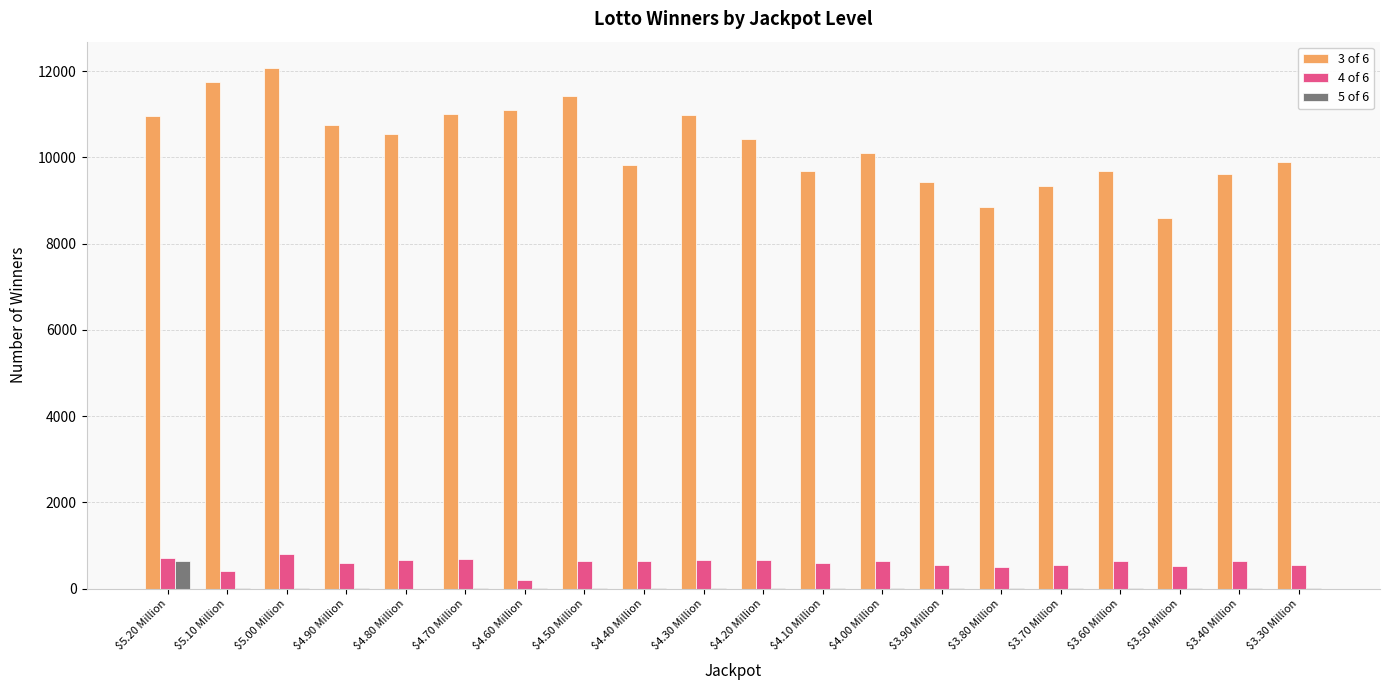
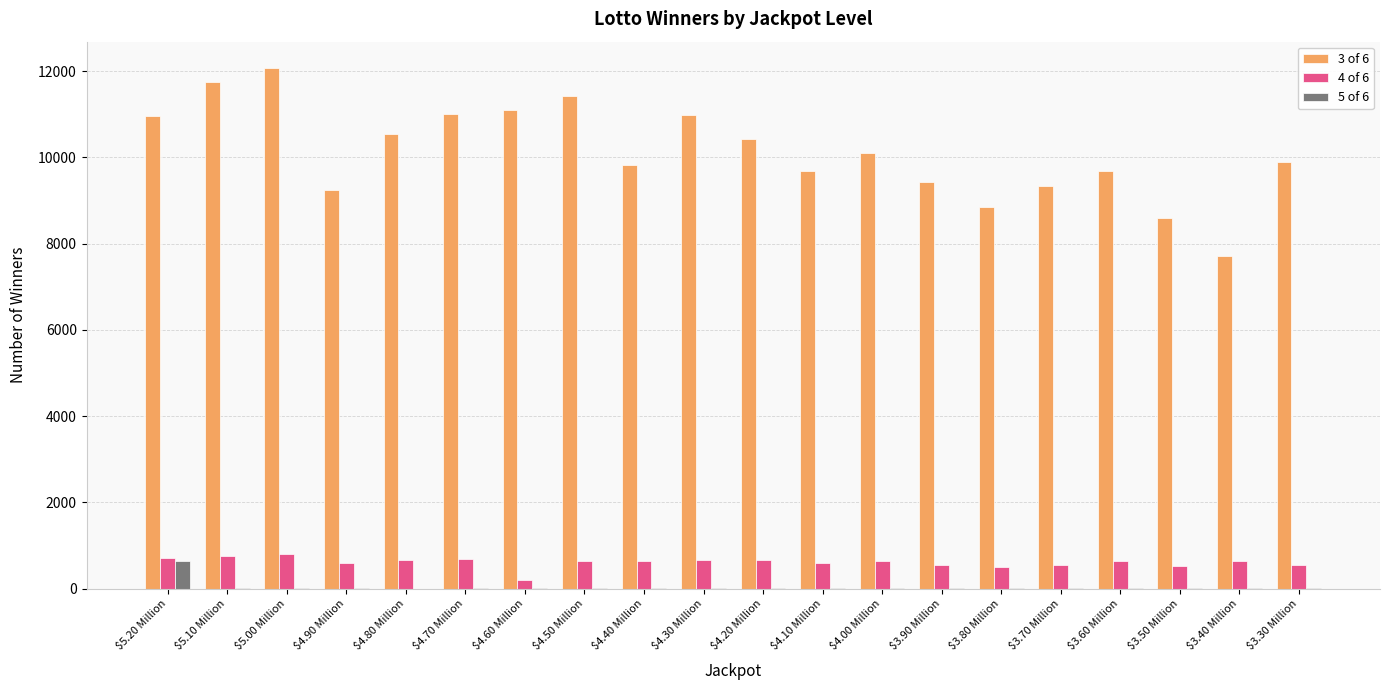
  {
    "3 of 6": {
      "$5.20 Million": 11000,
      "$5.10 Million": 11700,
      "$5.00 Million": 12100,
-     "$4.90 Million": 10800,
+     "$4.90 Million": 9200,
      "$4.80 Million": 10500,
      "$4.70 Million": 11000,
      "$4.60 Million": 11100,
      "$4.50 Million": 11400,
      "$4.40 Million": 9800,
      "$4.30 Million": 11000,
      "$4.20 Million": 10400,
      "$4.10 Million": 9700,
      "$4.00 Million": 10100,
      "$3.90 Million": 9400,
      "$3.80 Million": 8900,
      "$3.70 Million": 9300,
      "$3.60 Million": 9700,
      "$3.50 Million": 8600,
-     "$3.40 Million": 9600,
+     "$3.40 Million": 7700,
      "$3.30 Million": 9900
    },
    "4 of 6": {
      "$5.20 Million": 700,
-     "$5.10 Million": 400,
+     "$5.10 Million": 800,
      "$5.00 Million": 800,
      "$4.90 Million": 600,
      "$4.80 Million": 700,
      "$4.70 Million": 700,
      "$4.60 Million": 200,
      "$4.50 Million": 700,
      "$4.40 Million": 700,
      "$4.30 Million": 700,
      "$4.20 Million": 700,
      "$4.10 Million": 600,
      "$4.00 Million": 600,
      "$3.90 Million": 500,
      "$3.80 Million": 500,
      "$3.70 Million": 600,
      "$3.60 Million": 600,
      "$3.50 Million": 500,
      "$3.40 Million": 600,
      "$3.30 Million": 500
    },
    "5 of 6": {
      "$5.20 Million": 700
    }
  }
